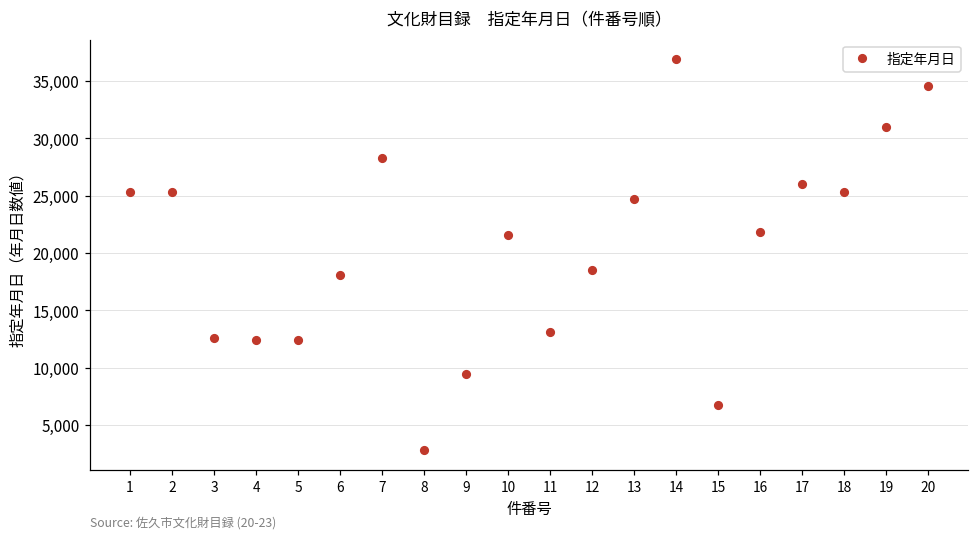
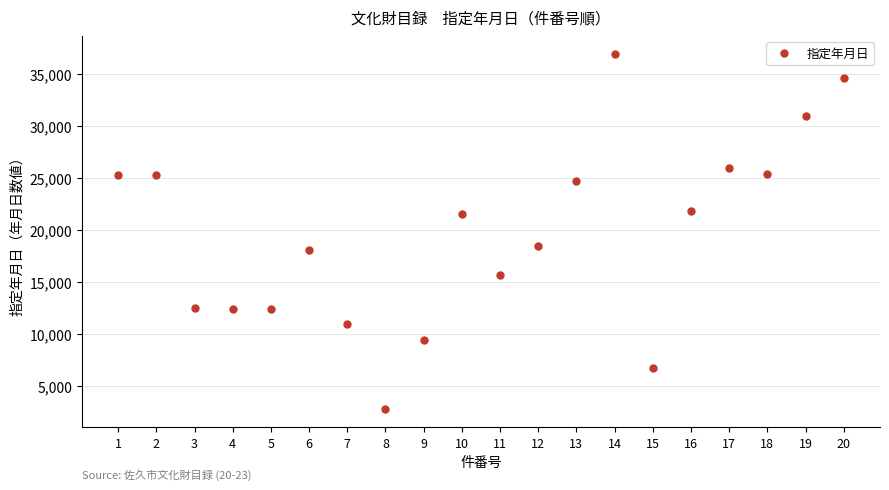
  {
    "1": "25,300",
    "2": "25,300",
    "3": "12,500",
    "4": "12,400",
    "5": "12,400",
    "6": "18,000",
-   "7": "28,300",
+   "7": "11,000",
    "8": "2,800",
    "9": "9,400",
    "10": "21,500",
-   "11": "13,100",
+   "11": "15,700",
    "12": "18,500",
    "13": "24,700",
    "14": "36,900",
    "15": "6,700",
    "16": "21,900",
    "17": "26,000",
    "18": "25,300",
    "19": "31,000",
    "20": "34,600"
  }
